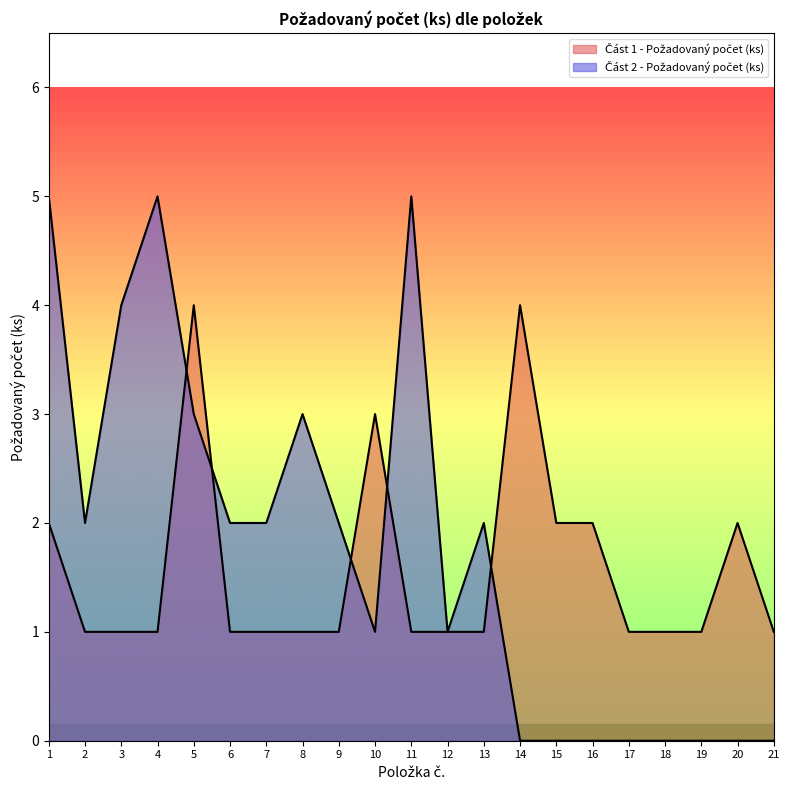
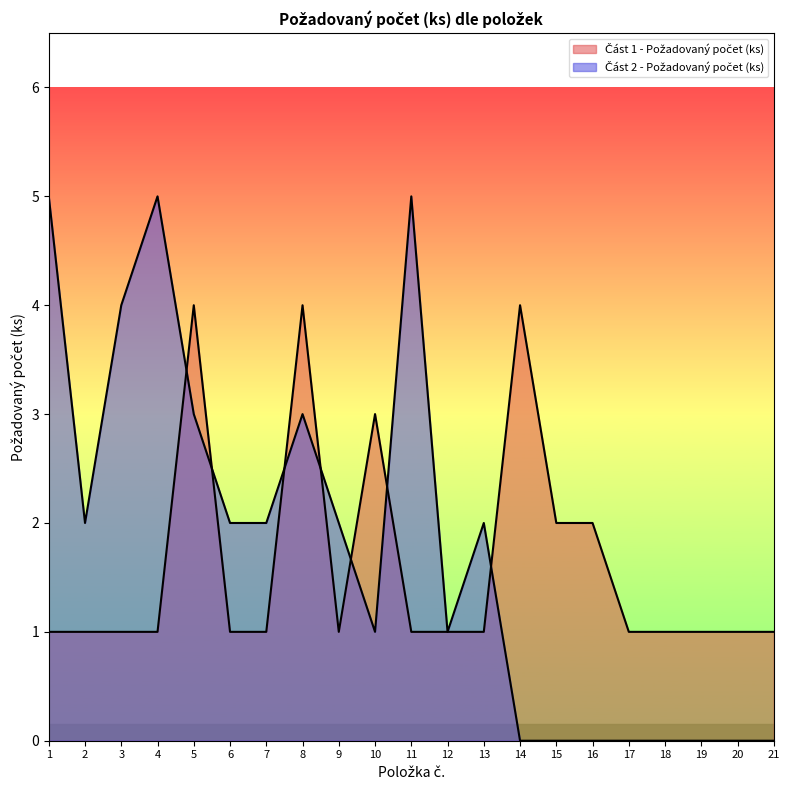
  {
    "Část 1 - Požadovaný počet (ks)": {
-     "1": 2,
+     "1": 1,
      "2": 1,
      "3": 1,
      "4": 1,
      "5": 4,
      "6": 1,
      "7": 1,
-     "8": 1,
+     "8": 4,
      "9": 1,
      "10": 3,
      "11": 1,
      "13": 1,
      "14": 4,
      "15": 2,
      "16": 2,
      "17": 1,
      "18": 1,
      "19": 1,
-     "20": 2,
+     "20": 1,
      "21": 1
    },
    "Část 2 - Požadovaný počet (ks)": {
      "1": 5,
      "2": 2,
      "3": 4,
      "4": 5,
      "5": 3,
      "6": 2,
      "7": 2,
      "8": 3,
      "9": 2,
      "10": 1,
      "11": 5,
      "13": 2
    }
  }
